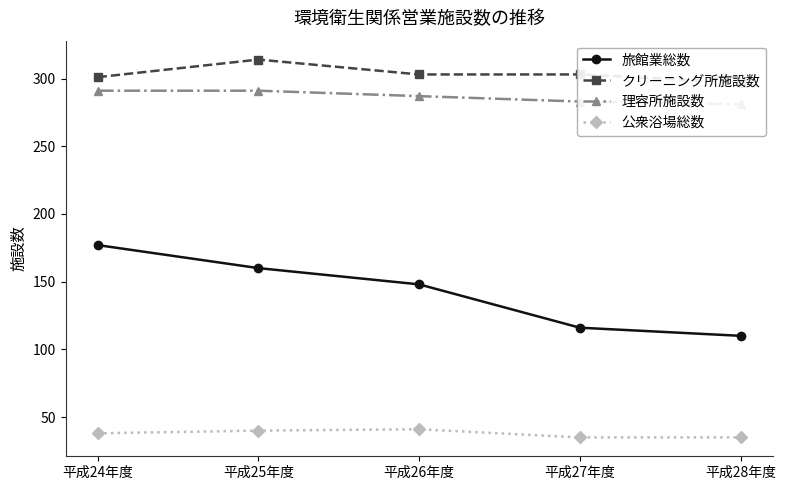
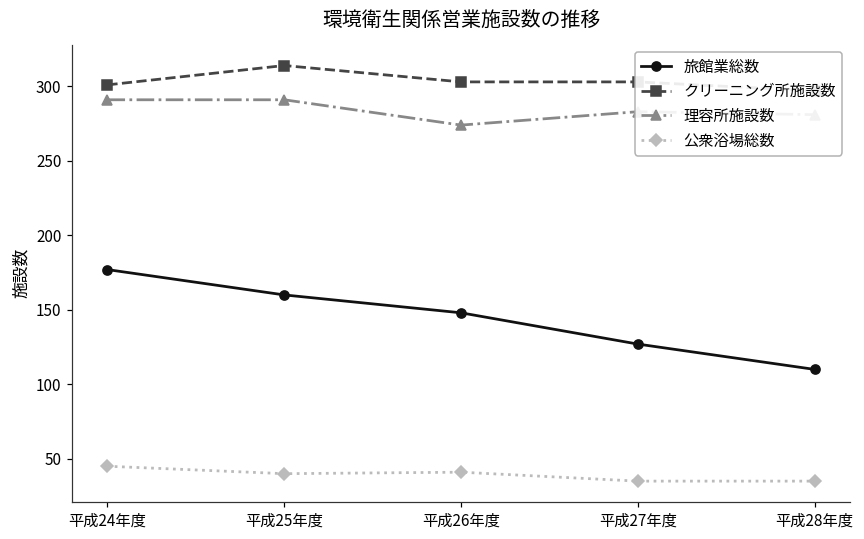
  {
    "旅館業総数": {
      "平成24年度": 177,
      "平成25年度": 160,
      "平成26年度": 148,
-     "平成27年度": 116,
+     "平成27年度": 127,
      "平成28年度": 110
    },
    "クリーニング所施設数": {
      "平成24年度": 301,
      "平成25年度": 314,
      "平成26年度": 303
    },
    "理容所施設数": {
      "平成24年度": 291,
      "平成25年度": 291,
-     "平成26年度": 287
+     "平成26年度": 274
    },
    "公衆浴場総数": {
-     "平成24年度": 38,
+     "平成24年度": 45,
      "平成25年度": 40,
      "平成26年度": 41,
      "平成27年度": 35,
      "平成28年度": 35
    }
  }
